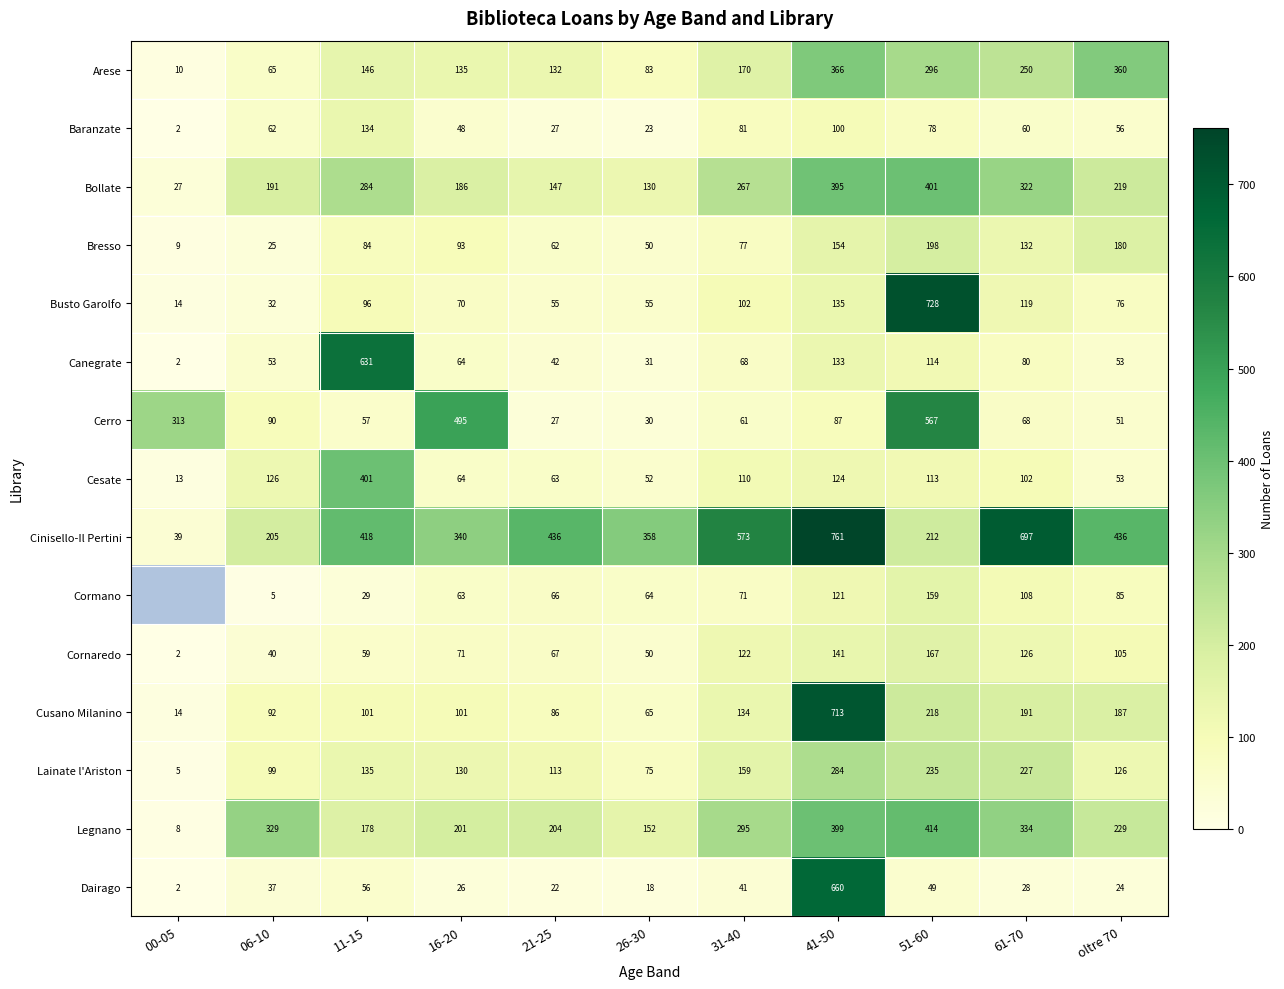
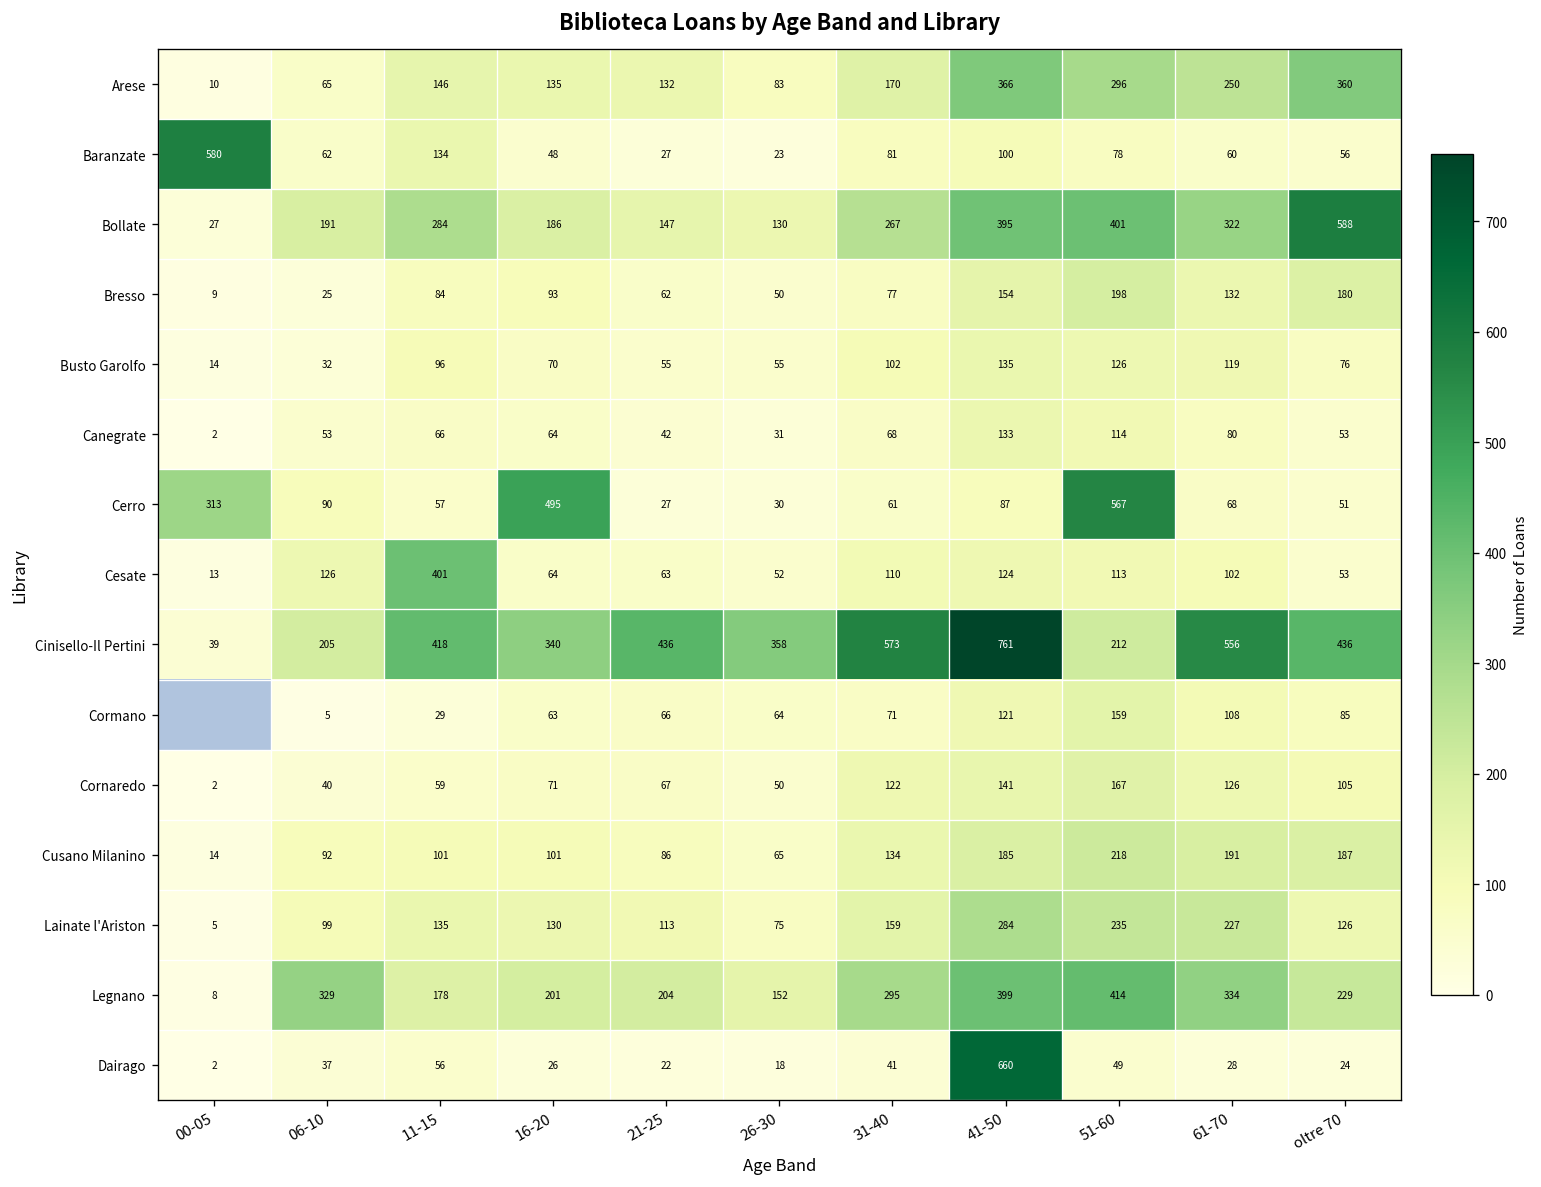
  {
    "Arese": {
      "00-05": 10,
      "06-10": 65,
      "11-15": 146,
      "16-20": 135,
      "21-25": 132,
      "26-30": 83,
      "31-40": 170,
      "41-50": 366,
      "51-60": 296,
      "61-70": 250,
      "oltre 70": 360
    },
    "Baranzate": {
-     "00-05": 2,
+     "00-05": 580,
      "06-10": 62,
      "11-15": 134,
      "16-20": 48,
      "21-25": 27,
      "26-30": 23,
      "31-40": 81,
      "41-50": 100,
      "51-60": 78,
      "61-70": 60,
      "oltre 70": 56
    },
    "Bollate": {
      "00-05": 27,
      "06-10": 191,
      "11-15": 284,
      "16-20": 186,
      "21-25": 147,
      "26-30": 130,
      "31-40": 267,
      "41-50": 395,
      "51-60": 401,
      "61-70": 322,
-     "oltre 70": 219
+     "oltre 70": 588
    },
    "Bresso": {
      "00-05": 9,
      "06-10": 25,
      "11-15": 84,
      "16-20": 93,
      "21-25": 62,
      "26-30": 50,
      "31-40": 77,
      "41-50": 154,
      "51-60": 198,
      "61-70": 132,
      "oltre 70": 180
    },
    "Busto Garolfo": {
      "00-05": 14,
      "06-10": 32,
      "11-15": 96,
      "16-20": 70,
      "21-25": 55,
      "26-30": 55,
      "31-40": 102,
      "41-50": 135,
-     "51-60": 728,
+     "51-60": 126,
      "61-70": 119,
      "oltre 70": 76
    },
    "Canegrate": {
      "00-05": 2,
      "06-10": 53,
-     "11-15": 631,
+     "11-15": 66,
      "16-20": 64,
      "21-25": 42,
      "26-30": 31,
      "31-40": 68,
      "41-50": 133,
      "51-60": 114,
      "61-70": 80,
      "oltre 70": 53
    },
    "Cerro": {
      "00-05": 313,
      "06-10": 90,
      "11-15": 57,
      "16-20": 495,
      "21-25": 27,
      "26-30": 30,
      "31-40": 61,
      "41-50": 87,
      "51-60": 567,
      "61-70": 68,
      "oltre 70": 51
    },
    "Cesate": {
      "00-05": 13,
      "06-10": 126,
      "11-15": 401,
      "16-20": 64,
      "21-25": 63,
      "26-30": 52,
      "31-40": 110,
      "41-50": 124,
      "51-60": 113,
      "61-70": 102,
      "oltre 70": 53
    },
    "Cinisello-Il Pertini": {
      "00-05": 39,
      "06-10": 205,
      "11-15": 418,
      "16-20": 340,
      "21-25": 436,
      "26-30": 358,
      "31-40": 573,
      "41-50": 761,
      "51-60": 212,
-     "61-70": 697,
+     "61-70": 556,
      "oltre 70": 436
    },
    "Cormano": {
      "06-10": 5,
      "11-15": 29,
      "16-20": 63,
      "21-25": 66,
      "26-30": 64,
      "31-40": 71,
      "41-50": 121,
      "51-60": 159,
      "61-70": 108,
      "oltre 70": 85
    },
    "Cornaredo": {
      "00-05": 2,
      "06-10": 40,
      "11-15": 59,
      "16-20": 71,
      "21-25": 67,
      "26-30": 50,
      "31-40": 122,
      "41-50": 141,
      "51-60": 167,
      "61-70": 126,
      "oltre 70": 105
    },
    "Cusano Milanino": {
      "00-05": 14,
      "06-10": 92,
      "11-15": 101,
      "16-20": 101,
      "21-25": 86,
      "26-30": 65,
      "31-40": 134,
-     "41-50": 713,
+     "41-50": 185,
      "51-60": 218,
      "61-70": 191,
      "oltre 70": 187
    },
    "Lainate l'Ariston": {
      "00-05": 5,
      "06-10": 99,
      "11-15": 135,
      "16-20": 130,
      "21-25": 113,
      "26-30": 75,
      "31-40": 159,
      "41-50": 284,
      "51-60": 235,
      "61-70": 227,
      "oltre 70": 126
    },
    "Legnano": {
      "00-05": 8,
      "06-10": 329,
      "11-15": 178,
      "16-20": 201,
      "21-25": 204,
      "26-30": 152,
      "31-40": 295,
      "41-50": 399,
      "51-60": 414,
      "61-70": 334,
      "oltre 70": 229
    },
    "Dairago": {
      "00-05": 2,
      "06-10": 37,
      "11-15": 56,
      "16-20": 26,
      "21-25": 22,
      "26-30": 18,
      "31-40": 41,
      "41-50": 660,
      "51-60": 49,
      "61-70": 28,
      "oltre 70": 24
    }
  }
